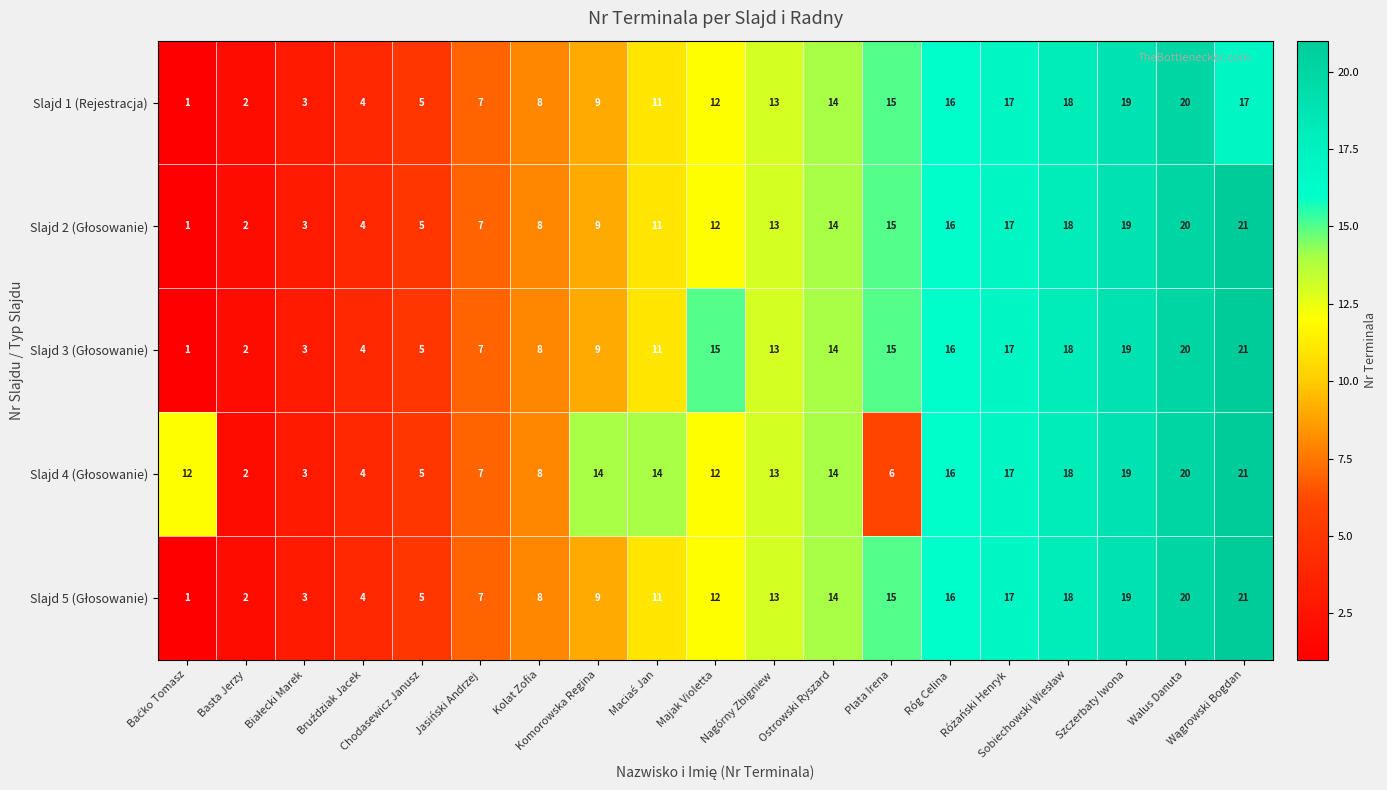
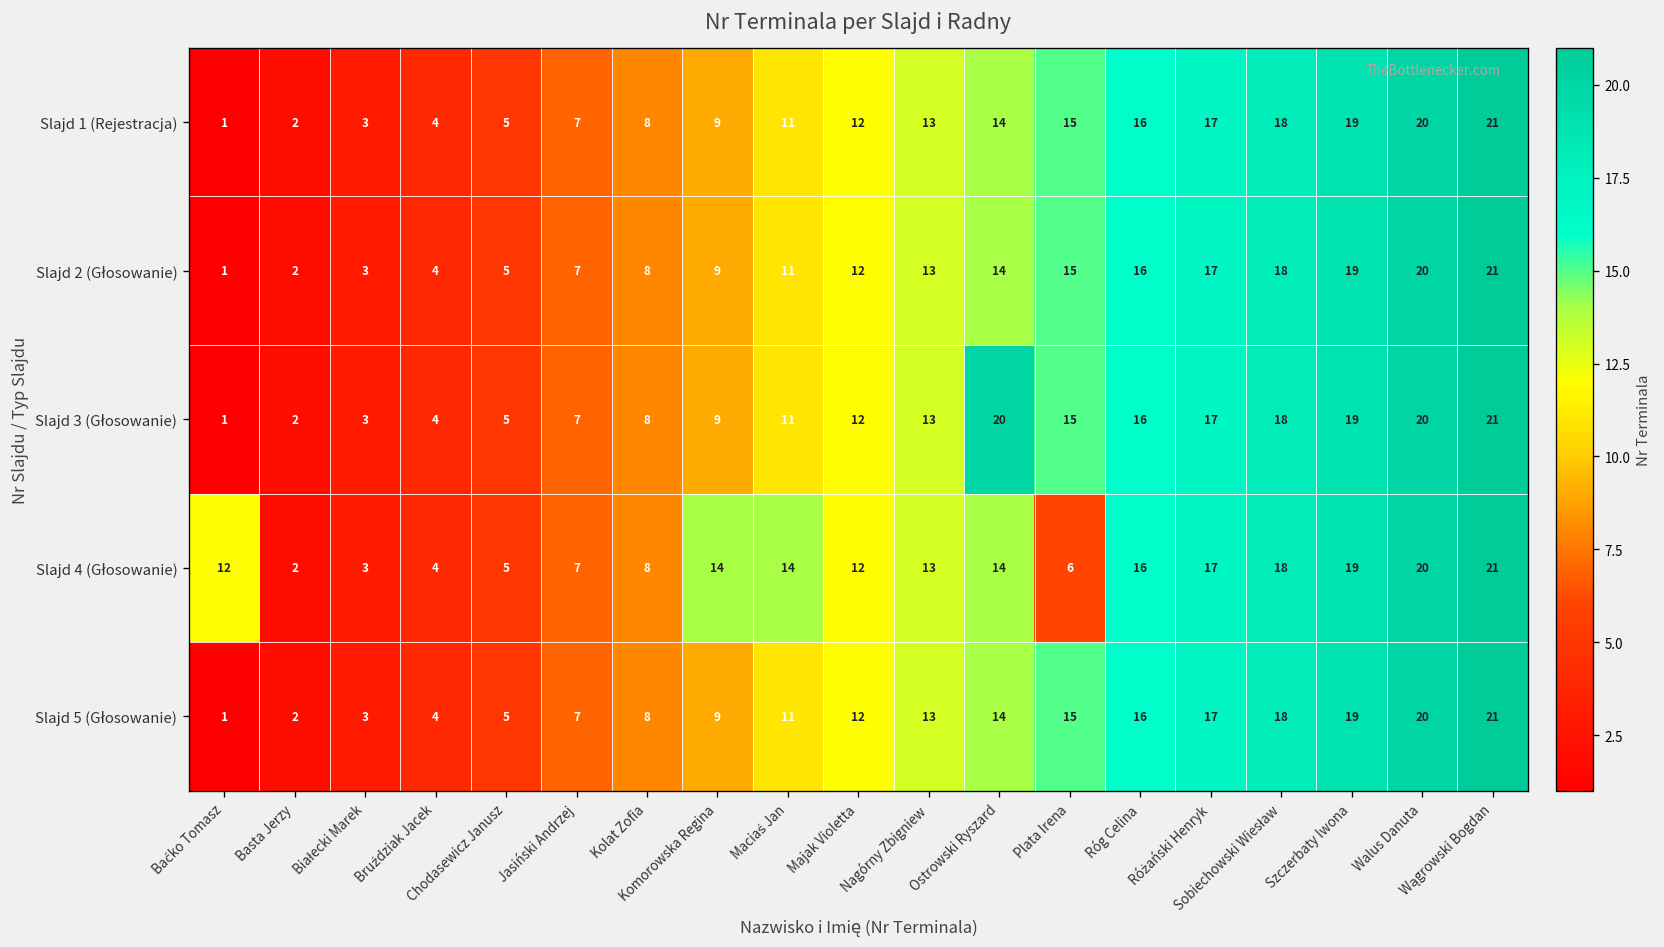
  {
    "Slajd 1 (Rejestracja)": {
      "Baćko Tomasz": 1,
      "Basta Jerzy": 2,
      "Białecki Marek": 3,
      "Bruździak Jacek": 4,
      "Chodasewicz Janusz": 5,
      "Jasiński Andrzej": 7,
      "Kolat Zofia": 8,
      "Komorowska Regina": 9,
      "Maciaś Jan": 11,
      "Majak Violetta": 12,
      "Nagórny Zbigniew": 13,
      "Ostrowski Ryszard": 14,
      "Plata Irena": 15,
      "Róg Celina": 16,
      "Różański Henryk": 17,
      "Sobiechowski Wiesław": 18,
      "Szczerbaty Iwona": 19,
-     "Wągrowski Bogdan": 17
+     "Wągrowski Bogdan": 21
    },
    "Slajd 2 (Głosowanie)": {
      "Baćko Tomasz": 1,
      "Basta Jerzy": 2,
      "Białecki Marek": 3,
      "Bruździak Jacek": 4,
      "Chodasewicz Janusz": 5,
      "Jasiński Andrzej": 7,
      "Kolat Zofia": 8,
      "Komorowska Regina": 9,
      "Maciaś Jan": 11,
      "Majak Violetta": 12,
      "Nagórny Zbigniew": 13,
      "Ostrowski Ryszard": 14,
      "Plata Irena": 15,
      "Róg Celina": 16,
      "Różański Henryk": 17,
      "Sobiechowski Wiesław": 18,
      "Szczerbaty Iwona": 19,
      "Walus Danuta": 20,
      "Wągrowski Bogdan": 21
    },
    "Slajd 3 (Głosowanie)": {
      "Baćko Tomasz": 1,
      "Basta Jerzy": 2,
      "Białecki Marek": 3,
      "Bruździak Jacek": 4,
      "Chodasewicz Janusz": 5,
      "Jasiński Andrzej": 7,
      "Kolat Zofia": 8,
      "Komorowska Regina": 9,
      "Maciaś Jan": 11,
-     "Majak Violetta": 15,
+     "Majak Violetta": 12,
      "Nagórny Zbigniew": 13,
-     "Ostrowski Ryszard": 14,
+     "Ostrowski Ryszard": 20,
      "Plata Irena": 15,
      "Róg Celina": 16,
      "Różański Henryk": 17,
      "Sobiechowski Wiesław": 18,
      "Szczerbaty Iwona": 19,
      "Walus Danuta": 20,
      "Wągrowski Bogdan": 21
    },
    "Slajd 4 (Głosowanie)": {
      "Baćko Tomasz": 12,
      "Basta Jerzy": 2,
      "Białecki Marek": 3,
      "Bruździak Jacek": 4,
      "Chodasewicz Janusz": 5,
      "Jasiński Andrzej": 7,
      "Kolat Zofia": 8,
      "Komorowska Regina": 14,
      "Maciaś Jan": 14,
      "Majak Violetta": 12,
      "Nagórny Zbigniew": 13,
      "Ostrowski Ryszard": 14,
      "Plata Irena": 6,
      "Róg Celina": 16,
      "Różański Henryk": 17,
      "Sobiechowski Wiesław": 18,
      "Szczerbaty Iwona": 19,
      "Walus Danuta": 20,
      "Wągrowski Bogdan": 21
    },
    "Slajd 5 (Głosowanie)": {
      "Baćko Tomasz": 1,
      "Basta Jerzy": 2,
      "Białecki Marek": 3,
      "Bruździak Jacek": 4,
      "Chodasewicz Janusz": 5,
      "Jasiński Andrzej": 7,
      "Kolat Zofia": 8,
      "Komorowska Regina": 9,
      "Maciaś Jan": 11,
      "Majak Violetta": 12,
      "Nagórny Zbigniew": 13,
      "Ostrowski Ryszard": 14,
      "Plata Irena": 15,
      "Róg Celina": 16,
      "Różański Henryk": 17,
      "Sobiechowski Wiesław": 18,
      "Szczerbaty Iwona": 19,
      "Walus Danuta": 20,
      "Wągrowski Bogdan": 21
    }
  }
